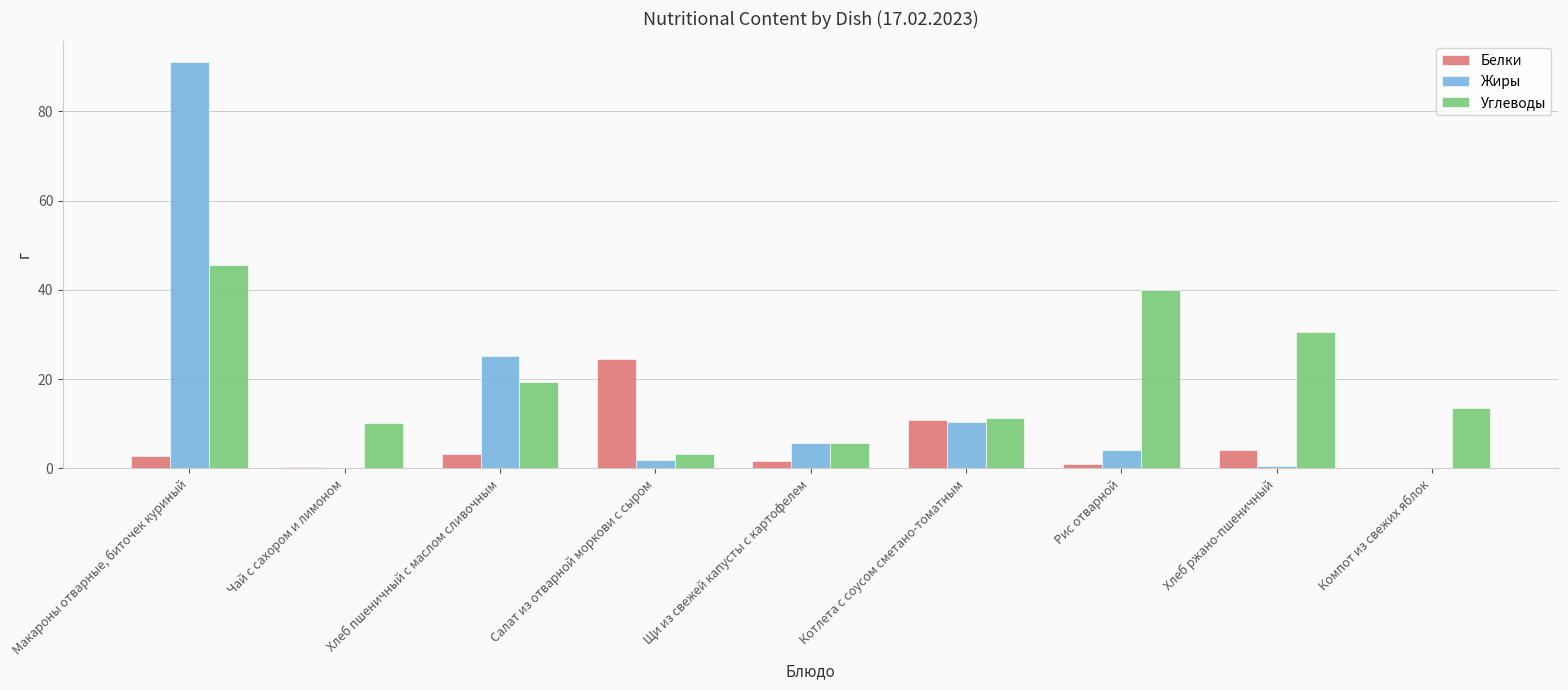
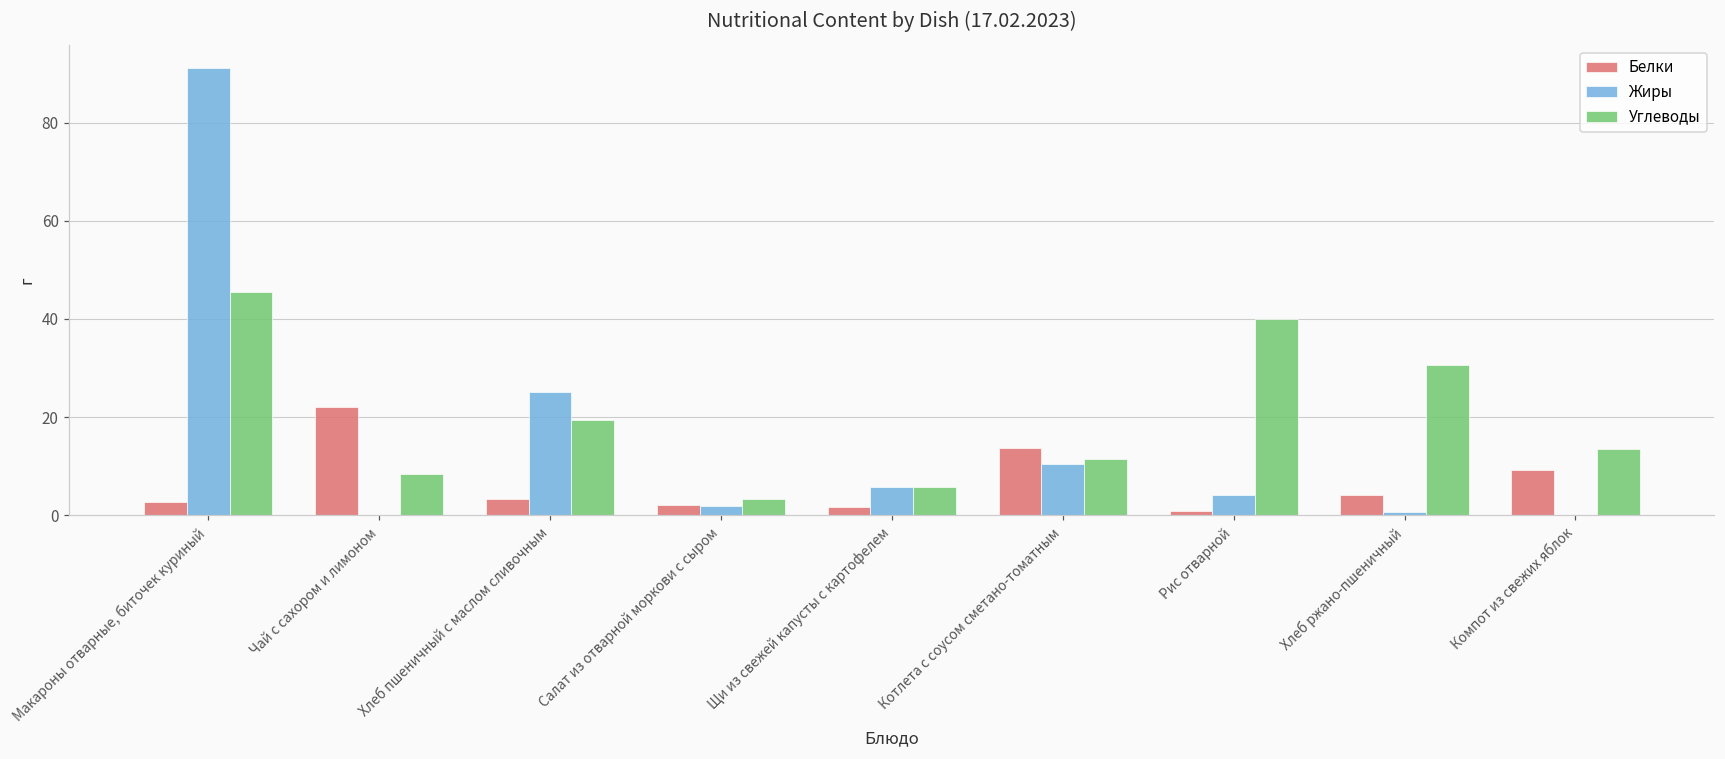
  {
    "Белки": {
      "Макароны отварные, биточек куриный": 3,
-     "Чай с сахором и лимоном": 0,
+     "Чай с сахором и лимоном": 22,
      "Хлеб пшеничный с маслом сливочным": 3,
-     "Салат из отварной моркови с сыром": 25,
+     "Салат из отварной моркови с сыром": 2,
      "Щи из свежей капусты с картофелем": 2,
-     "Котлета с соусом сметано-томатным": 11,
+     "Котлета с соусом сметано-томатным": 14,
      "Рис отварной": 1,
      "Хлеб ржано-пшеничный": 4,
-     "Компот из свежих яблок": 0
+     "Компот из свежих яблок": 9
    },
    "Жиры": {
      "Макароны отварные, биточек куриный": 91,
      "Хлеб пшеничный с маслом сливочным": 25,
      "Салат из отварной моркови с сыром": 2,
      "Щи из свежей капусты с картофелем": 6,
      "Котлета с соусом сметано-томатным": 10,
      "Рис отварной": 4,
      "Хлеб ржано-пшеничный": 1
    },
    "Углеводы": {
      "Макароны отварные, биточек куриный": 46,
-     "Чай с сахором и лимоном": 10,
+     "Чай с сахором и лимоном": 8,
      "Хлеб пшеничный с маслом сливочным": 19,
      "Салат из отварной моркови с сыром": 3,
      "Щи из свежей капусты с картофелем": 6,
      "Котлета с соусом сметано-томатным": 11,
      "Рис отварной": 40,
      "Хлеб ржано-пшеничный": 31,
      "Компот из свежих яблок": 14
    }
  }
